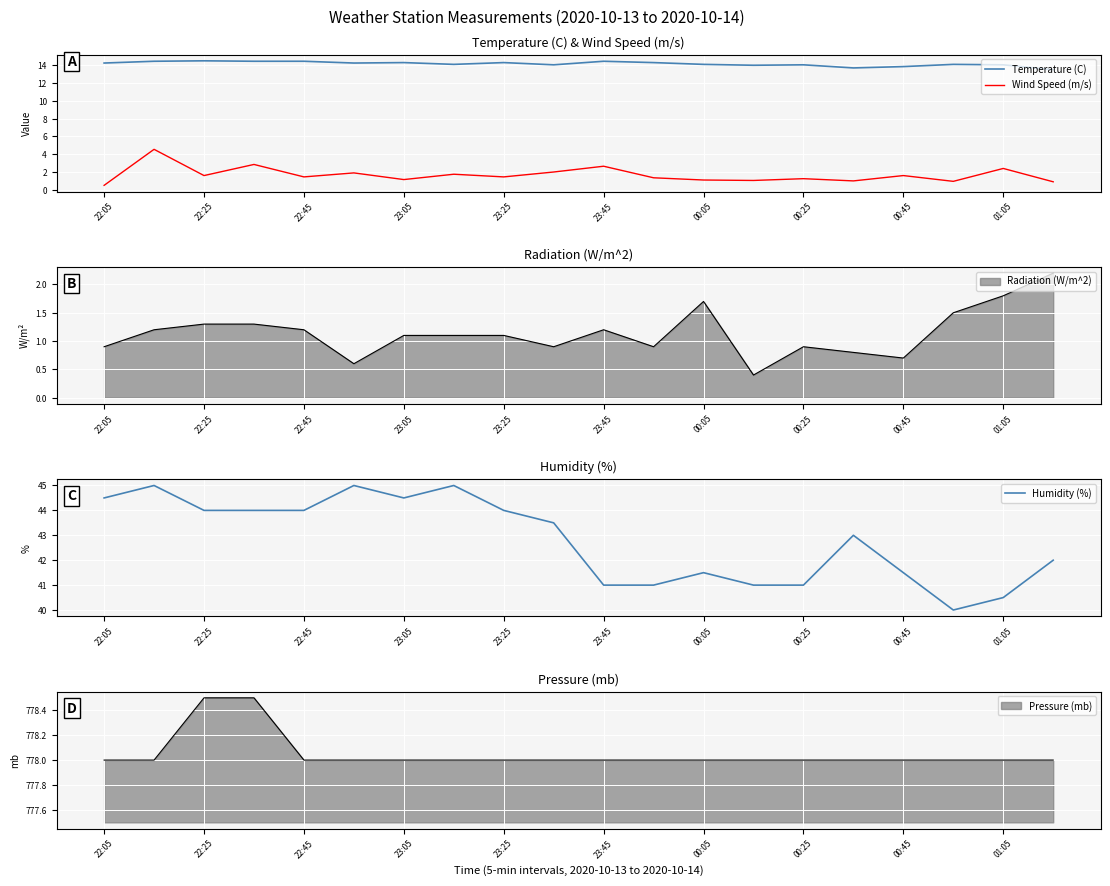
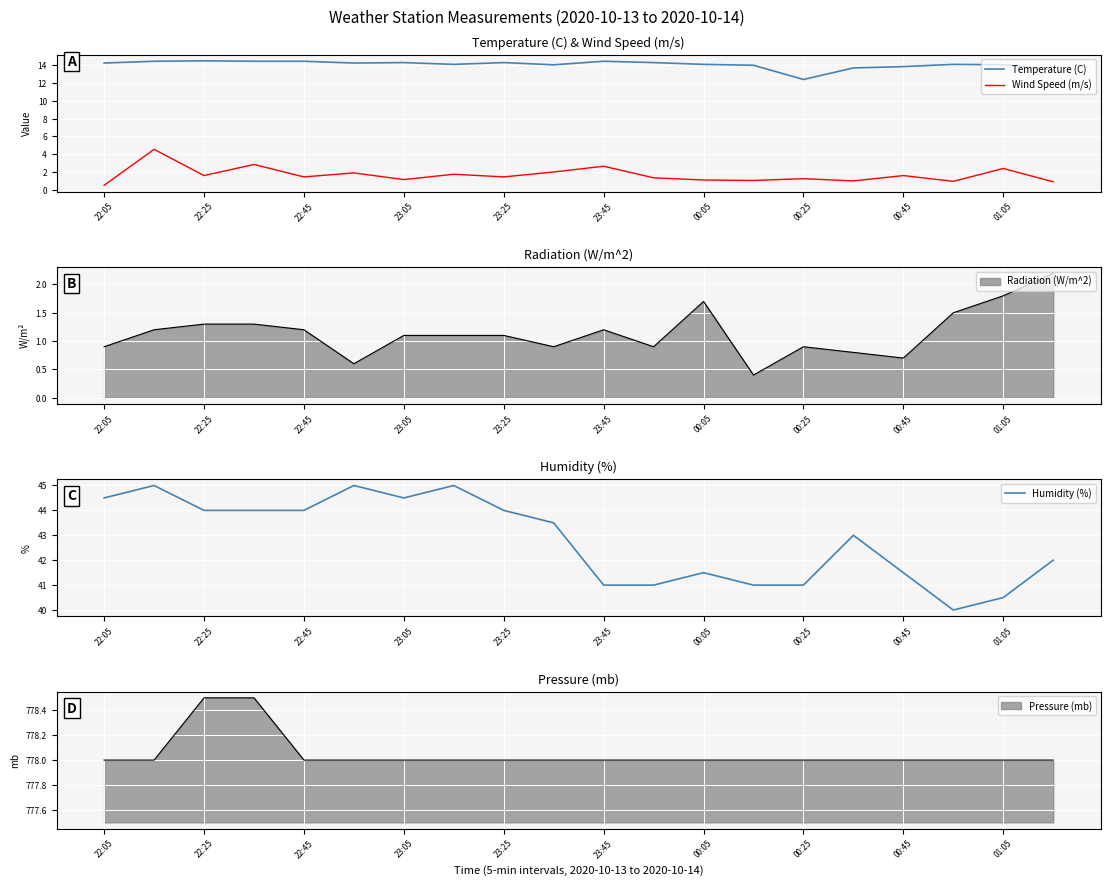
  {
    "Temperature (C) & Wind Speed (m/s)": {
      "Temperature (C)": {
        "22:05": 14,
        "22:25": 15,
        "22:45": 14,
        "23:05": 14,
        "23:25": 14,
        "23:45": 14,
        "00:05": 14,
-       "00:25": 14,
+       "00:25": 12,
        "00:45": 14
      },
      "Wind Speed (m/s)": {
        "22:05": 1,
        "22:25": 2,
        "22:45": 1,
        "23:05": 1,
        "23:25": 1,
        "23:45": 3,
        "00:05": 1,
        "00:25": 1,
        "00:45": 2,
        "01:05": 2
      }
    },
    "Radiation (W/m^2)": {
      "22:05": 0.9,
      "22:25": 1.3,
      "22:45": 1.2,
      "23:05": 1.1,
      "23:25": 1.1,
      "23:45": 1.2,
      "00:05": 1.7,
      "00:25": 0.9,
      "00:45": 0.7,
      "01:05": 1.8
    },
    "Humidity (%)": {
      "22:05": 44.5,
      "22:25": 44.0,
      "22:45": 44.0,
      "23:05": 44.5,
      "23:25": 44.0,
      "23:45": 41.0,
      "00:05": 41.5,
      "00:25": 41.0,
      "00:45": 41.5,
      "01:05": 40.5
    },
    "Pressure (mb)": {
      "22:05": 778.00,
      "22:25": 778.50,
      "22:45": 778.00,
      "23:05": 778.00,
      "23:25": 778.00,
      "23:45": 778.00,
      "00:05": 778.00,
      "00:25": 778.00,
      "00:45": 778.00,
      "01:05": 778.00
    }
  }
